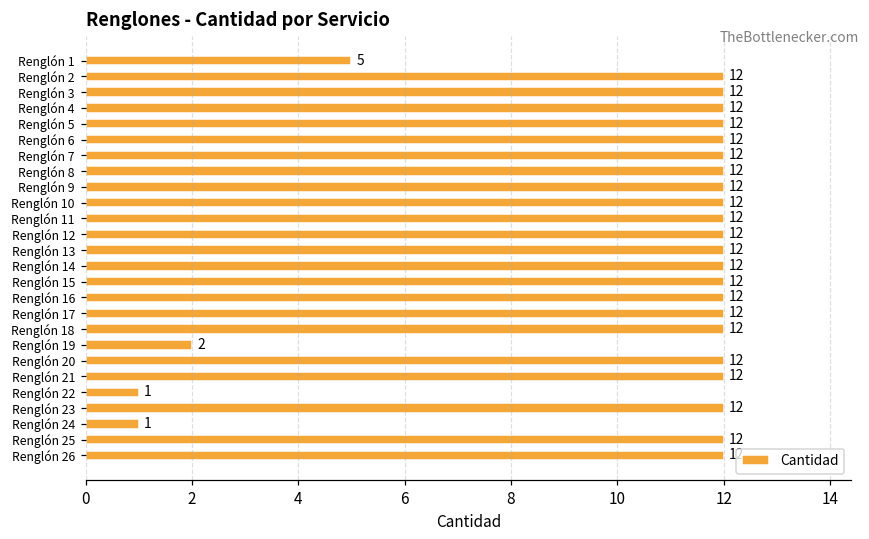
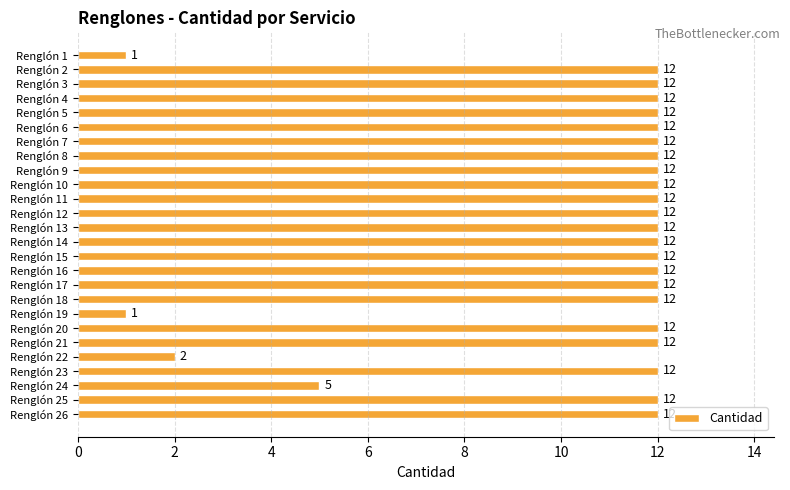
  {
-   "Renglón 1": 5,
+   "Renglón 1": 1,
    "Renglón 2": 12,
    "Renglón 3": 12,
    "Renglón 4": 12,
    "Renglón 5": 12,
    "Renglón 6": 12,
    "Renglón 7": 12,
    "Renglón 8": 12,
    "Renglón 9": 12,
    "Renglón 10": 12,
    "Renglón 11": 12,
    "Renglón 12": 12,
    "Renglón 13": 12,
    "Renglón 14": 12,
    "Renglón 15": 12,
    "Renglón 16": 12,
    "Renglón 17": 12,
    "Renglón 18": 12,
-   "Renglón 19": 2,
+   "Renglón 19": 1,
    "Renglón 20": 12,
    "Renglón 21": 12,
-   "Renglón 22": 1,
+   "Renglón 22": 2,
    "Renglón 23": 12,
-   "Renglón 24": 1,
+   "Renglón 24": 5,
    "Renglón 25": 12
  }
